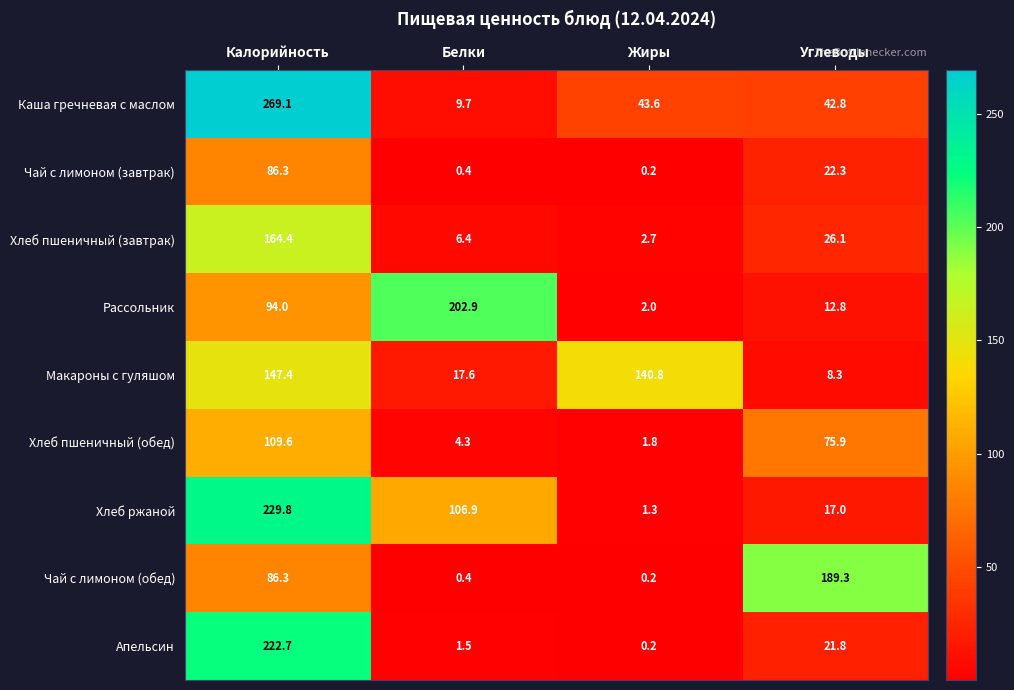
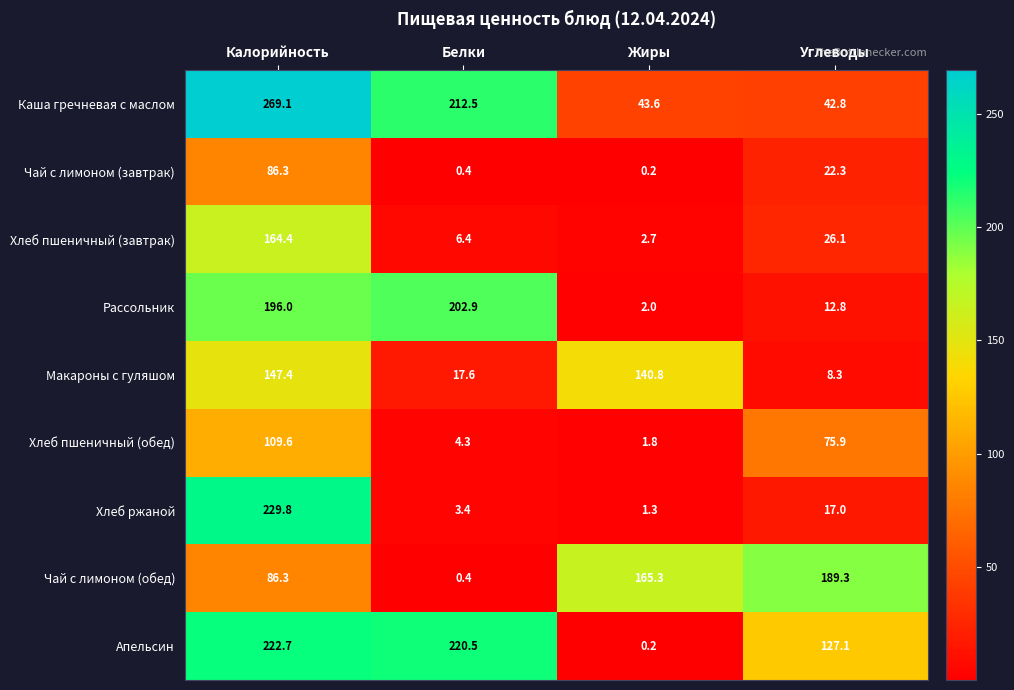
  {
    "Каша гречневая с маслом": {
      "Калорийность": 269.1,
-     "Белки": 9.7,
+     "Белки": 212.5,
      "Жиры": 43.6,
      "Углеводы": 42.8
    },
    "Чай с лимоном (завтрак)": {
      "Калорийность": 86.3,
      "Белки": 0.4,
      "Жиры": 0.2,
      "Углеводы": 22.3
    },
    "Хлеб пшеничный (завтрак)": {
      "Калорийность": 164.4,
      "Белки": 6.4,
      "Жиры": 2.7,
      "Углеводы": 26.1
    },
    "Рассольник": {
-     "Калорийность": 94.0,
+     "Калорийность": 196.0,
      "Белки": 202.9,
      "Жиры": 2.0,
      "Углеводы": 12.8
    },
    "Макароны с гуляшом": {
      "Калорийность": 147.4,
      "Белки": 17.6,
      "Жиры": 140.8,
      "Углеводы": 8.3
    },
    "Хлеб пшеничный (обед)": {
      "Калорийность": 109.6,
      "Белки": 4.3,
      "Жиры": 1.8,
      "Углеводы": 75.9
    },
    "Хлеб ржаной": {
      "Калорийность": 229.8,
-     "Белки": 106.9,
+     "Белки": 3.4,
      "Жиры": 1.3,
      "Углеводы": 17.0
    },
    "Чай с лимоном (обед)": {
      "Калорийность": 86.3,
      "Белки": 0.4,
-     "Жиры": 0.2,
+     "Жиры": 165.3,
      "Углеводы": 189.3
    },
    "Апельсин": {
      "Калорийность": 222.7,
-     "Белки": 1.5,
+     "Белки": 220.5,
      "Жиры": 0.2,
-     "Углеводы": 21.8
+     "Углеводы": 127.1
    }
  }
